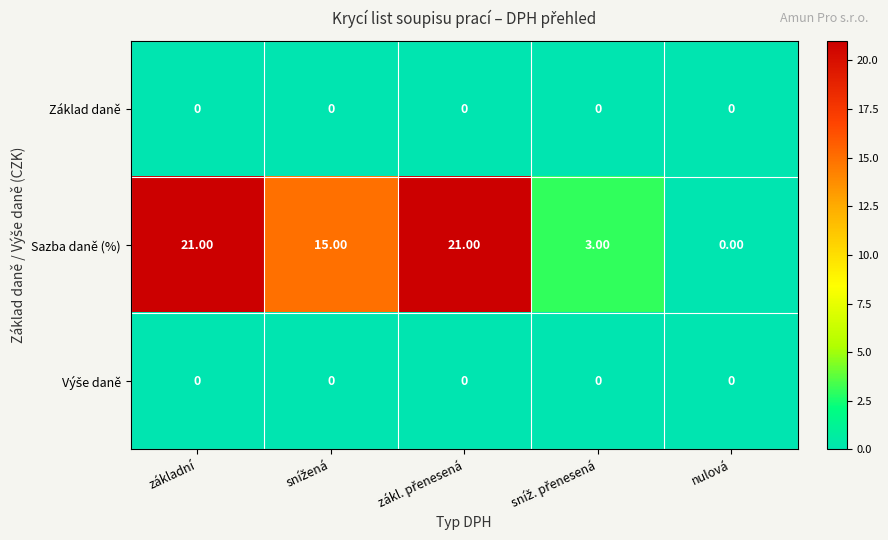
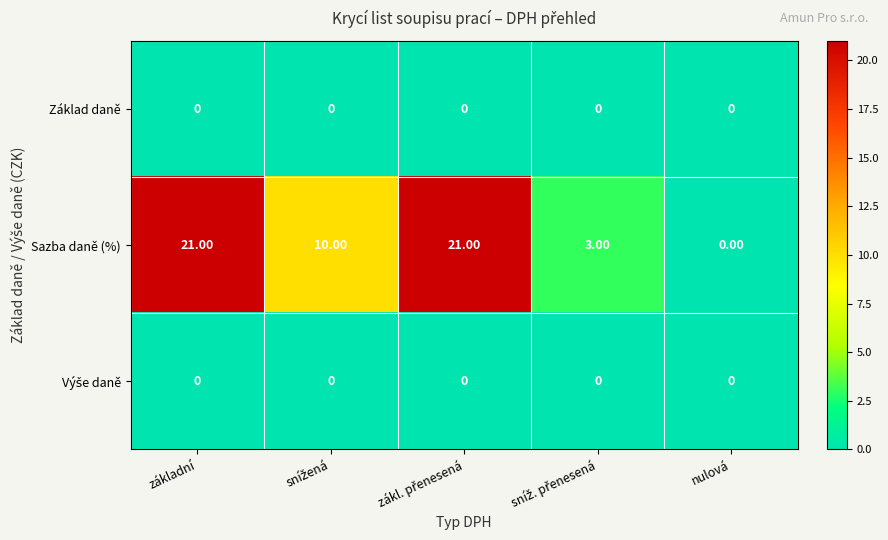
  {
    "Základ daně": {
      "základní": 0,
      "snížená": 0,
      "zákl. přenesená": 0,
      "sníž. přenesená": 0,
      "nulová": 0
    },
    "Sazba daně (%)": {
      "základní": 21.00,
-     "snížená": 15.00,
+     "snížená": 10.00,
      "zákl. přenesená": 21.00,
      "sníž. přenesená": 3.00,
      "nulová": 0.00
    },
    "Výše daně": {
      "základní": 0,
      "snížená": 0,
      "zákl. přenesená": 0,
      "sníž. přenesená": 0,
      "nulová": 0
    }
  }
